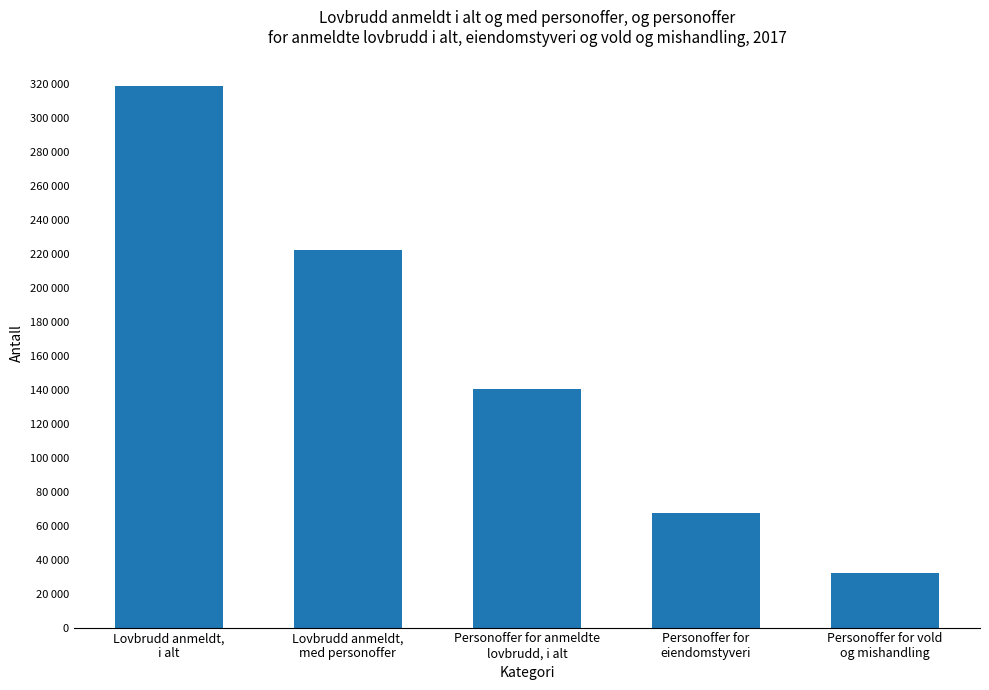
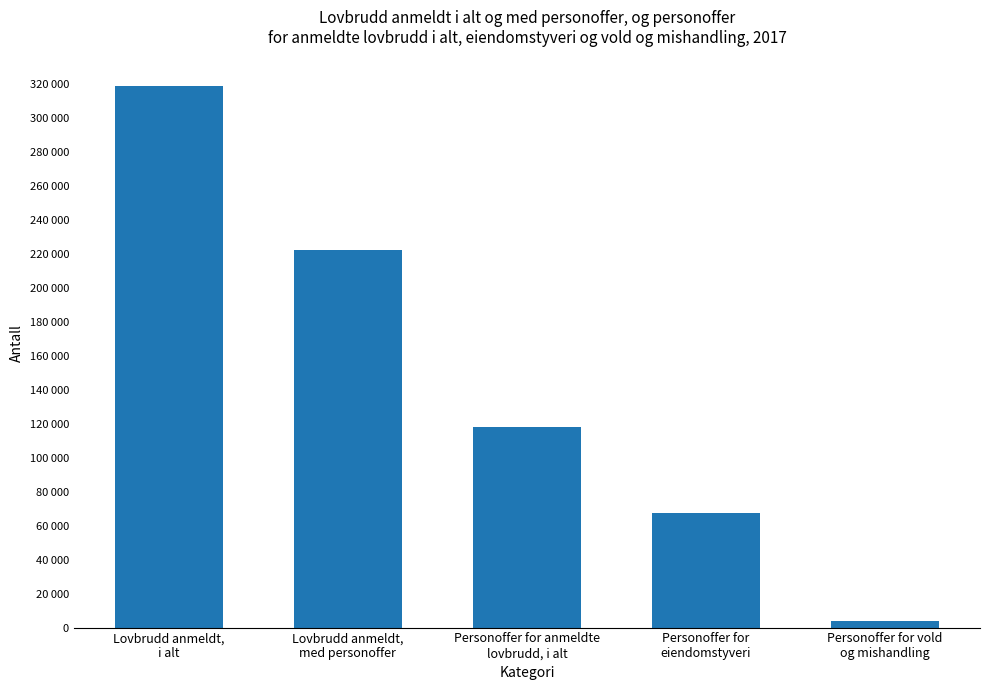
  {
    "Lovbrudd anmeldt, i alt": 319000,
    "Lovbrudd anmeldt, med personoffer": 222000,
-   "Personoffer for anmeldte lovbrudd, i alt": 140000,
+   "Personoffer for anmeldte lovbrudd, i alt": 118000,
    "Personoffer for eiendomstyveri": 68000,
-   "Personoffer for vold og mishandling": 32000
+   "Personoffer for vold og mishandling": 4000
  }
